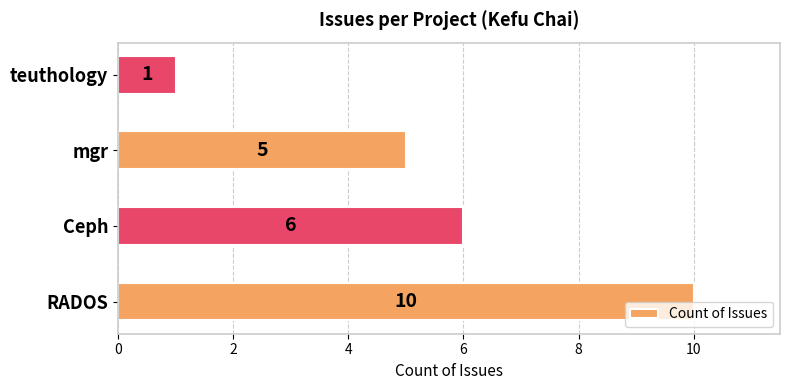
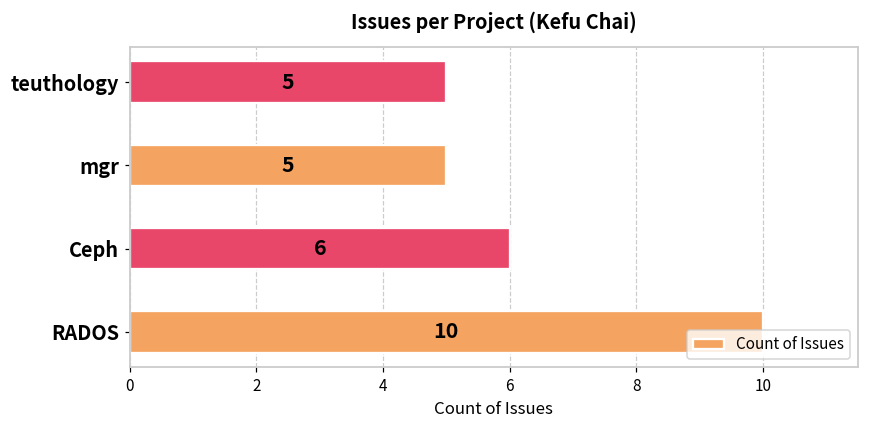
  {
-   "teuthology": 1,
+   "teuthology": 5,
    "mgr": 5,
    "Ceph": 6,
    "RADOS": 10
  }
